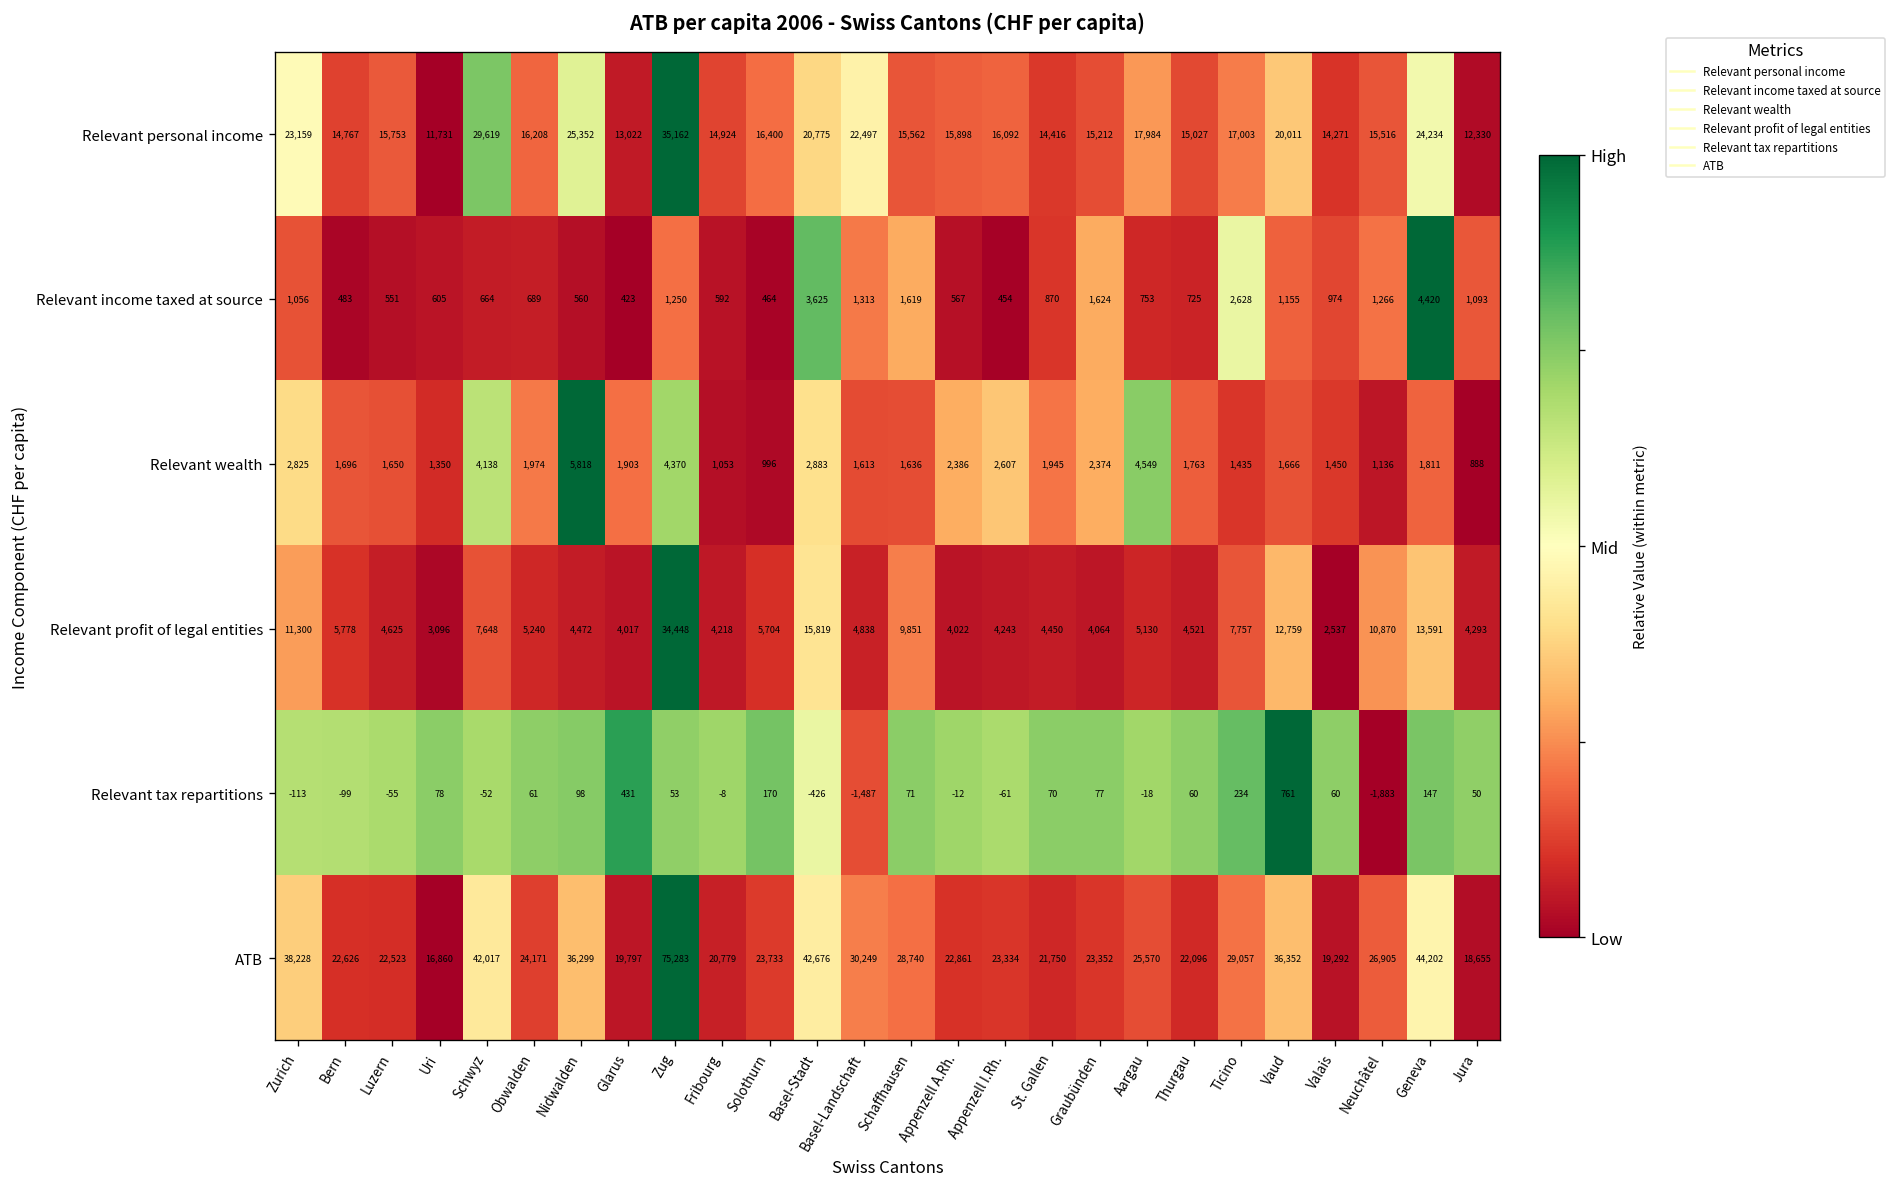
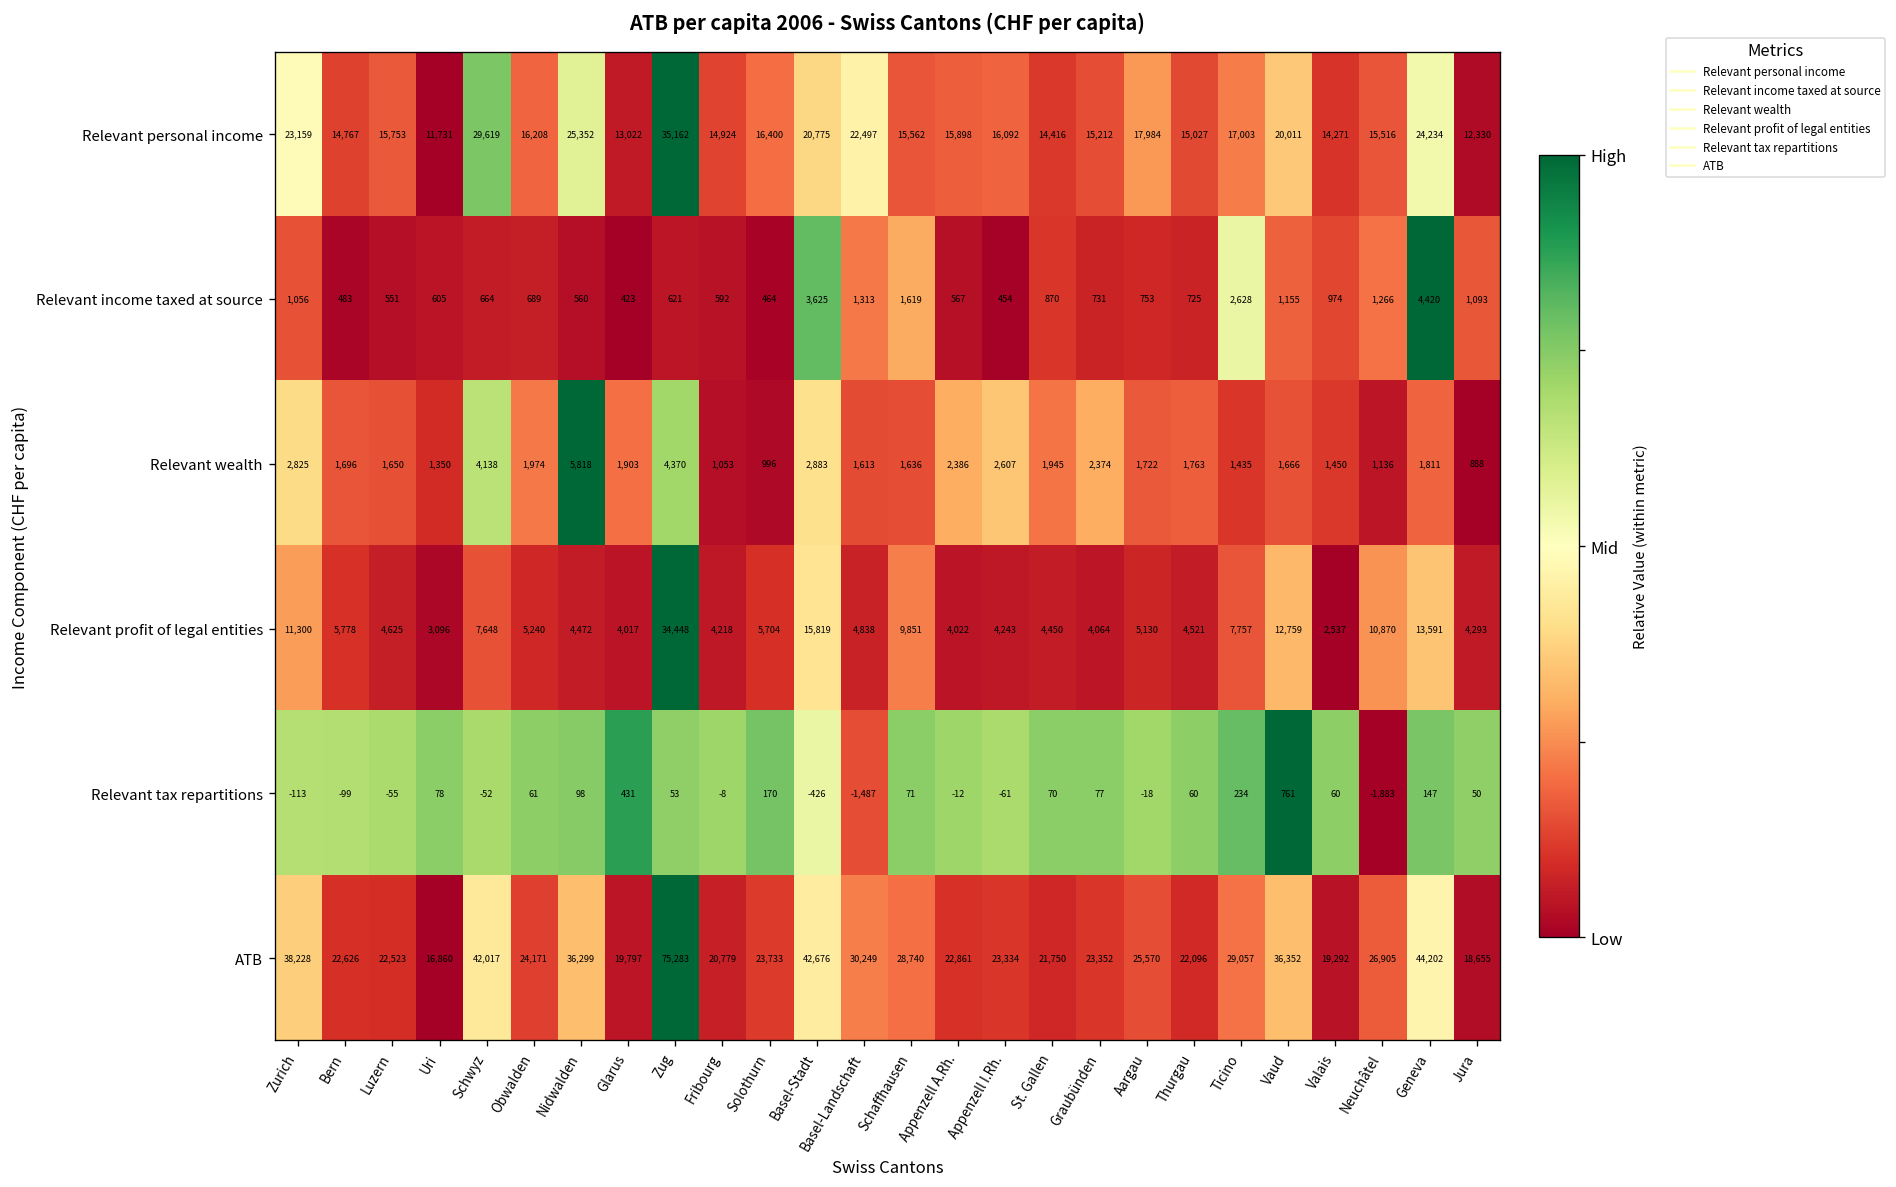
  {
    "Relevant personal income": {
      "Zurich": "23,159",
      "Bern": "14,767",
      "Luzern": "15,753",
      "Uri": "11,731",
      "Schwyz": "29,619",
      "Obwalden": "16,208",
      "Nidwalden": "25,352",
      "Glarus": "13,022",
      "Zug": "35,162",
      "Fribourg": "14,924",
      "Solothurn": "16,400",
      "Basel-Stadt": "20,775",
      "Basel-Landschaft": "22,497",
      "Schaffhausen": "15,562",
      "Appenzell A.Rh.": "15,898",
      "Appenzell I.Rh.": "16,092",
      "St. Gallen": "14,416",
      "Graubünden": "15,212",
      "Aargau": "17,984",
      "Thurgau": "15,027",
      "Ticino": "17,003",
      "Vaud": "20,011",
      "Valais": "14,271",
      "Neuchâtel": "15,516",
      "Geneva": "24,234",
      "Jura": "12,330"
    },
    "Relevant income taxed at source": {
      "Zurich": "1,056",
      "Bern": "483",
      "Luzern": "551",
      "Uri": "605",
      "Schwyz": "664",
      "Obwalden": "689",
      "Nidwalden": "560",
      "Glarus": "423",
-     "Zug": "1,250",
+     "Zug": "621",
      "Fribourg": "592",
      "Solothurn": "464",
      "Basel-Stadt": "3,625",
      "Basel-Landschaft": "1,313",
      "Schaffhausen": "1,619",
      "Appenzell A.Rh.": "567",
      "Appenzell I.Rh.": "454",
      "St. Gallen": "870",
-     "Graubünden": "1,624",
+     "Graubünden": "731",
      "Aargau": "753",
      "Thurgau": "725",
      "Ticino": "2,628",
      "Vaud": "1,155",
      "Valais": "974",
      "Neuchâtel": "1,266",
      "Geneva": "4,420",
      "Jura": "1,093"
    },
    "Relevant wealth": {
      "Zurich": "2,825",
      "Bern": "1,696",
      "Luzern": "1,650",
      "Uri": "1,350",
      "Schwyz": "4,138",
      "Obwalden": "1,974",
      "Nidwalden": "5,818",
      "Glarus": "1,903",
      "Zug": "4,370",
      "Fribourg": "1,053",
      "Solothurn": "996",
      "Basel-Stadt": "2,883",
      "Basel-Landschaft": "1,613",
      "Schaffhausen": "1,636",
      "Appenzell A.Rh.": "2,386",
      "Appenzell I.Rh.": "2,607",
      "St. Gallen": "1,945",
      "Graubünden": "2,374",
-     "Aargau": "4,549",
+     "Aargau": "1,722",
      "Thurgau": "1,763",
      "Ticino": "1,435",
      "Vaud": "1,666",
      "Valais": "1,450",
      "Neuchâtel": "1,136",
      "Geneva": "1,811",
      "Jura": "888"
    },
    "Relevant profit of legal entities": {
      "Zurich": "11,300",
      "Bern": "5,778",
      "Luzern": "4,625",
      "Uri": "3,096",
      "Schwyz": "7,648",
      "Obwalden": "5,240",
      "Nidwalden": "4,472",
      "Glarus": "4,017",
      "Zug": "34,448",
      "Fribourg": "4,218",
      "Solothurn": "5,704",
      "Basel-Stadt": "15,819",
      "Basel-Landschaft": "4,838",
      "Schaffhausen": "9,851",
      "Appenzell A.Rh.": "4,022",
      "Appenzell I.Rh.": "4,243",
      "St. Gallen": "4,450",
      "Graubünden": "4,064",
      "Aargau": "5,130",
      "Thurgau": "4,521",
      "Ticino": "7,757",
      "Vaud": "12,759",
      "Valais": "2,537",
      "Neuchâtel": "10,870",
      "Geneva": "13,591",
      "Jura": "4,293"
    },
    "Relevant tax repartitions": {
      "Zurich": "-113",
      "Bern": "-99",
      "Luzern": "-55",
      "Uri": "78",
      "Schwyz": "-52",
      "Obwalden": "61",
      "Nidwalden": "98",
      "Glarus": "431",
      "Zug": "53",
      "Fribourg": "-8",
      "Solothurn": "170",
      "Basel-Stadt": "-426",
      "Basel-Landschaft": "-1,487",
      "Schaffhausen": "71",
      "Appenzell A.Rh.": "-12",
      "Appenzell I.Rh.": "-61",
      "St. Gallen": "70",
      "Graubünden": "77",
      "Aargau": "-18",
      "Thurgau": "60",
      "Ticino": "234",
      "Vaud": "761",
      "Valais": "60",
      "Neuchâtel": "-1,883",
      "Geneva": "147",
      "Jura": "50"
    },
    "ATB": {
      "Zurich": "38,228",
      "Bern": "22,626",
      "Luzern": "22,523",
      "Uri": "16,860",
      "Schwyz": "42,017",
      "Obwalden": "24,171",
      "Nidwalden": "36,299",
      "Glarus": "19,797",
      "Zug": "75,283",
      "Fribourg": "20,779",
      "Solothurn": "23,733",
      "Basel-Stadt": "42,676",
      "Basel-Landschaft": "30,249",
      "Schaffhausen": "28,740",
      "Appenzell A.Rh.": "22,861",
      "Appenzell I.Rh.": "23,334",
      "St. Gallen": "21,750",
      "Graubünden": "23,352",
      "Aargau": "25,570",
      "Thurgau": "22,096",
      "Ticino": "29,057",
      "Vaud": "36,352",
      "Valais": "19,292",
      "Neuchâtel": "26,905",
      "Geneva": "44,202",
      "Jura": "18,655"
    }
  }
